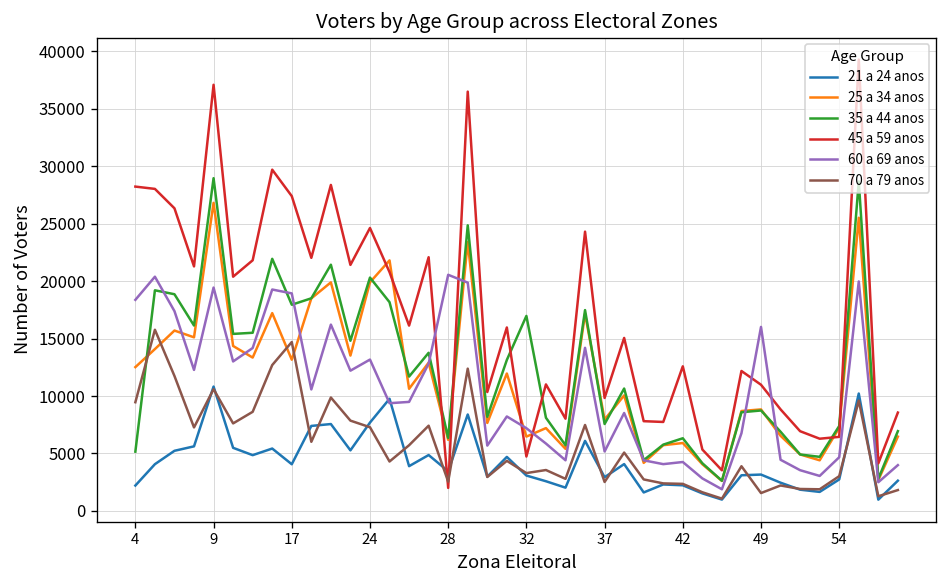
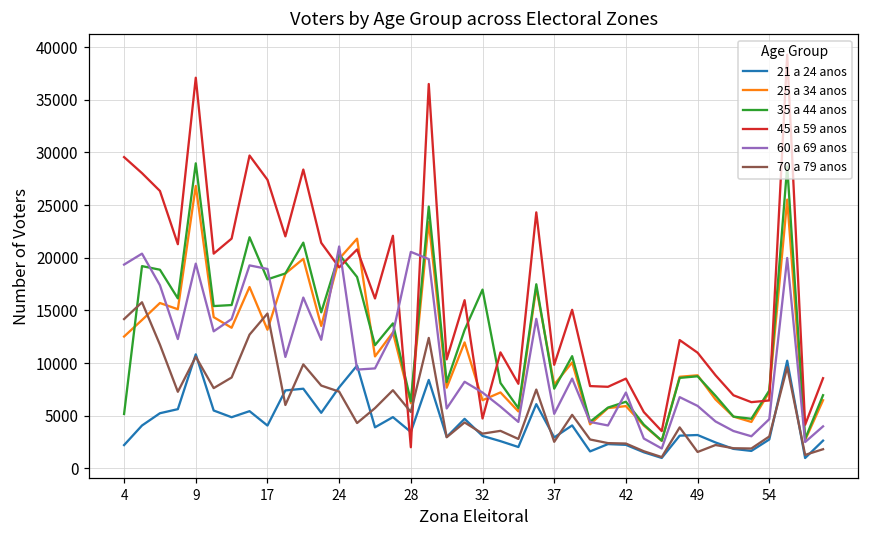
  {
    "21 a 24 anos": {
      "4": 2000,
      "24": 8000,
      "28": 3000,
      "49": 3000,
      "54": 3000
    },
    "25 a 34 anos": {
      "4": 13000,
      "24": 20000,
      "32": 6000,
      "42": 6000
    },
    "35 a 44 anos": {
      "4": 5000,
      "24": 20000,
      "32": 17000,
      "42": 6000
    },
    "45 a 59 anos": {
-     "4": 28000,
-     "24": 25000,
+     "4": 30000,
+     "24": 19000,
      "28": 2000,
      "32": 5000,
-     "42": 13000,
+     "42": 9000,
      "49": 11000,
      "54": 6000
    },
    "60 a 69 anos": {
-     "4": 18000,
-     "24": 13000,
+     "4": 19000,
+     "24": 21000,
      "28": 21000,
      "32": 7000,
-     "42": 4000,
-     "49": 16000,
+     "42": 7000,
+     "49": 6000,
      "54": 5000
    },
    "70 a 79 anos": {
-     "4": 9000,
+     "4": 14000,
      "24": 7000,
-     "28": 3000,
+     "28": 5000,
      "49": 2000,
      "54": 3000
    }
  }
